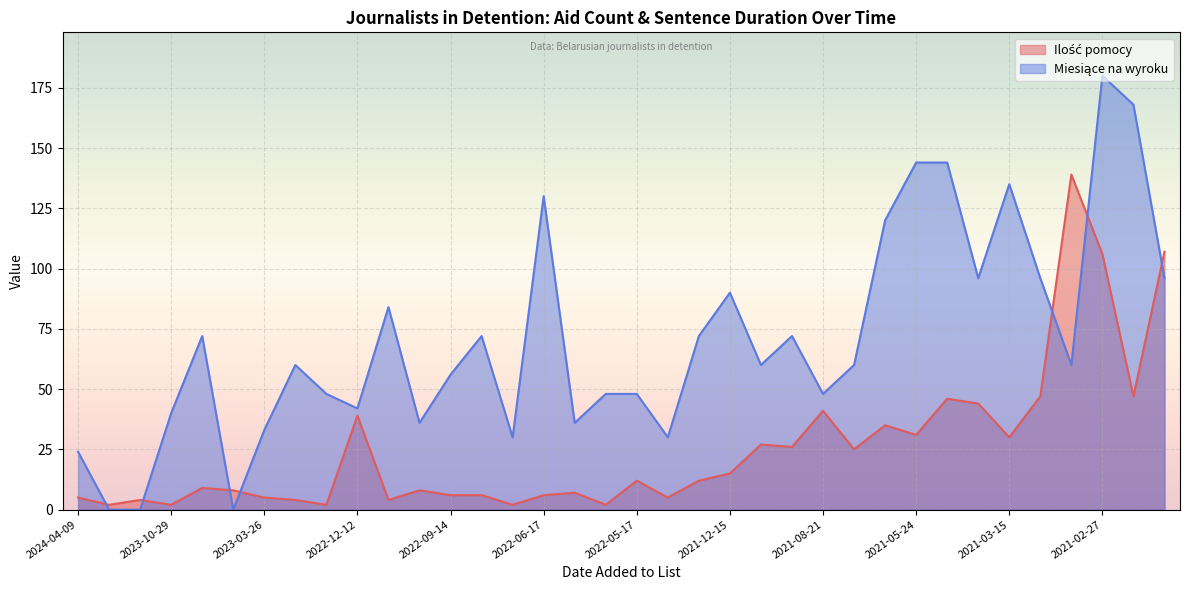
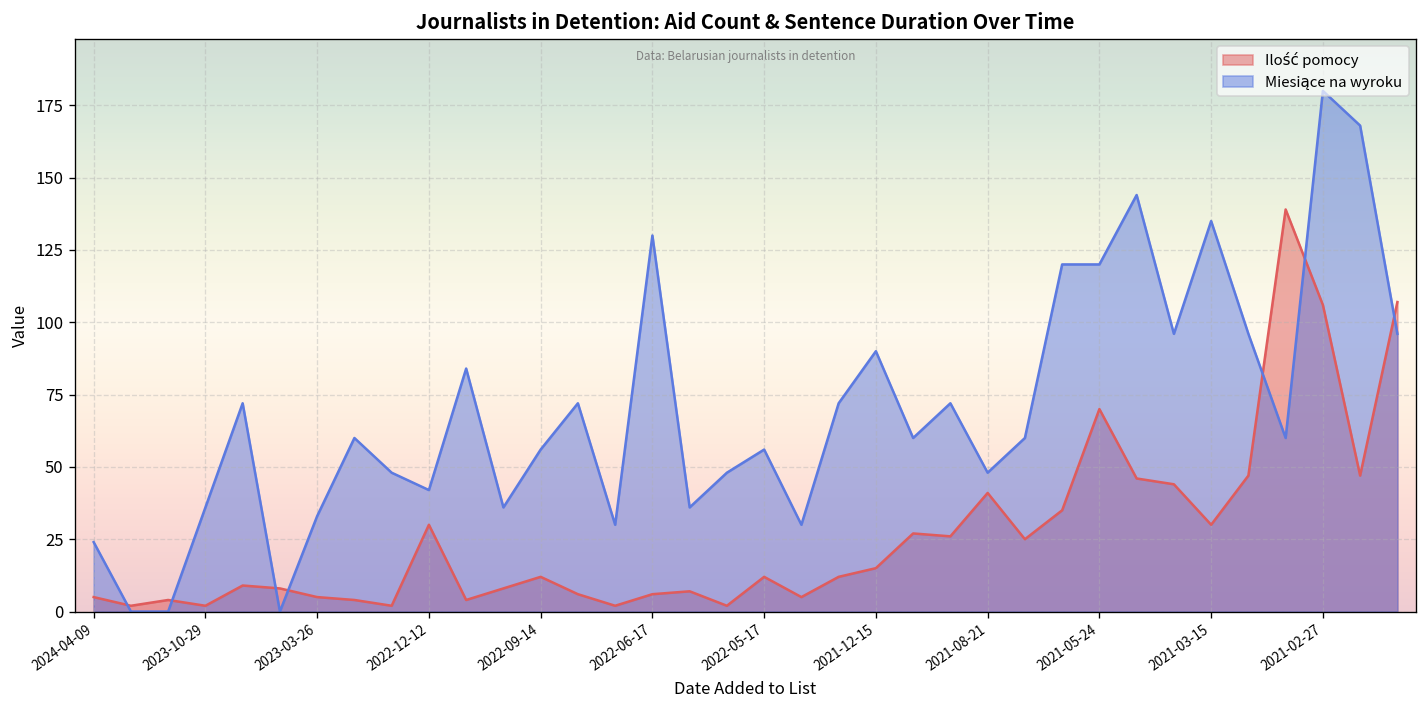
  {
    "Ilość pomocy": {
      "2024-04-09": 5,
      "2023-10-29": 2,
      "2023-03-26": 5,
-     "2022-12-12": 39,
-     "2022-09-14": 6,
+     "2022-12-12": 30,
+     "2022-09-14": 12,
      "2022-06-17": 6,
      "2022-05-17": 12,
      "2021-12-15": 15,
-     "2021-05-24": 31,
+     "2021-05-24": 70,
      "2021-03-15": 30
    },
    "Miesiące na wyroku": {
      "2024-04-09": 24,
-     "2023-10-29": 40,
+     "2023-10-29": 36,
      "2023-03-26": 33,
      "2022-12-12": 42,
      "2022-09-14": 56,
      "2022-06-17": 130,
-     "2022-05-17": 48,
+     "2022-05-17": 56,
      "2021-12-15": 90,
-     "2021-05-24": 144,
+     "2021-05-24": 120,
      "2021-03-15": 135
    }
  }
